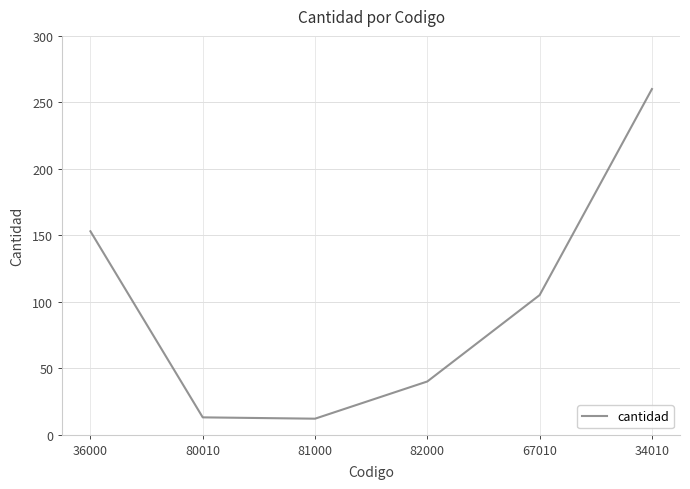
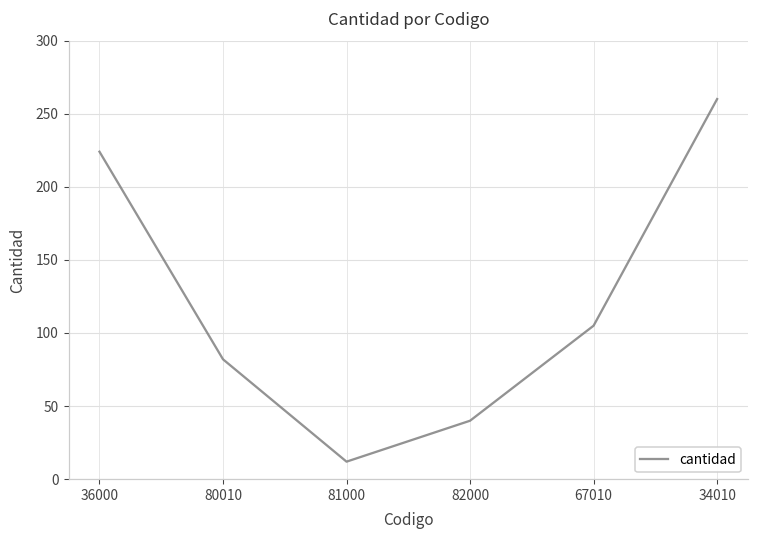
  {
-   "36000": 153,
-   "80010": 13,
+   "36000": 224,
+   "80010": 82,
    "81000": 12,
    "82000": 40,
    "67010": 105,
    "34010": 260
  }
